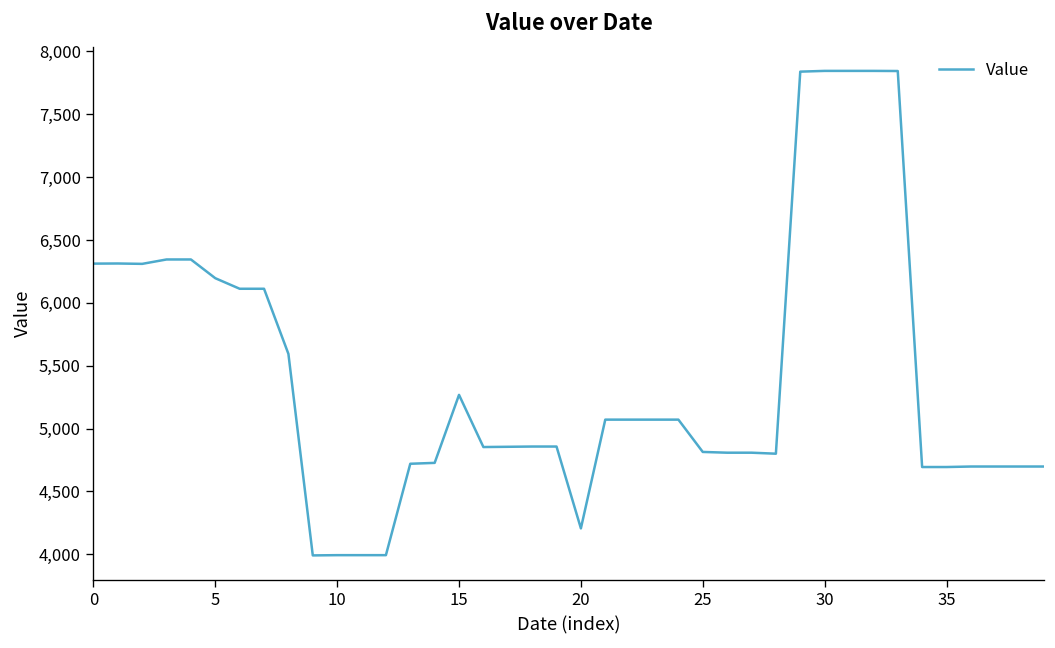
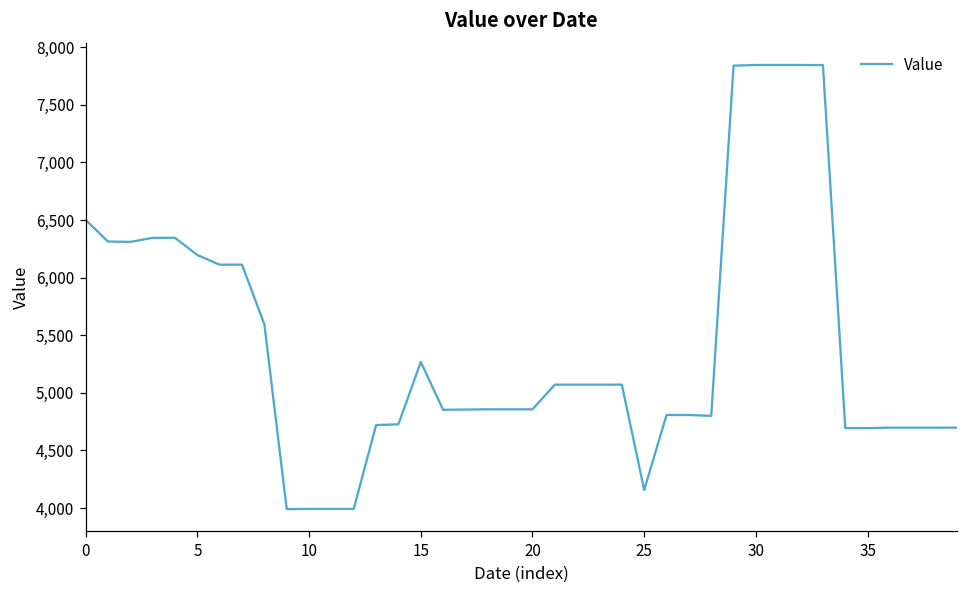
  {
-   "0": "6,310",
+   "0": "6,500",
    "5": "6,200",
    "10": "3,990",
    "15": "5,270",
-   "20": "4,210",
-   "25": "4,810",
+   "20": "4,860",
+   "25": "4,160",
    "30": "7,850",
    "35": "4,690"
  }
